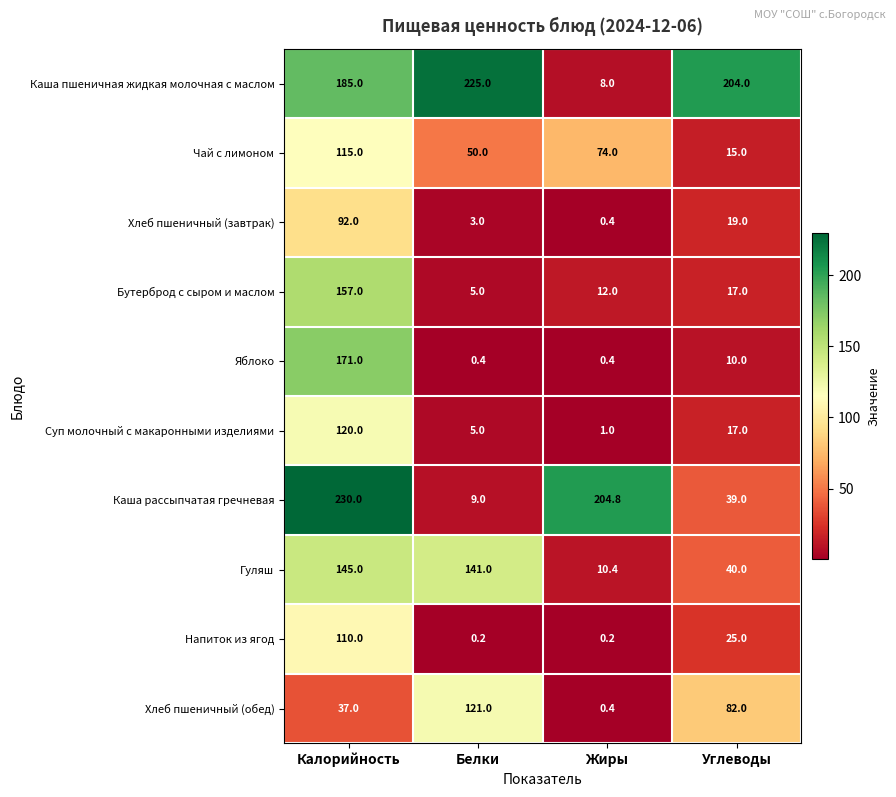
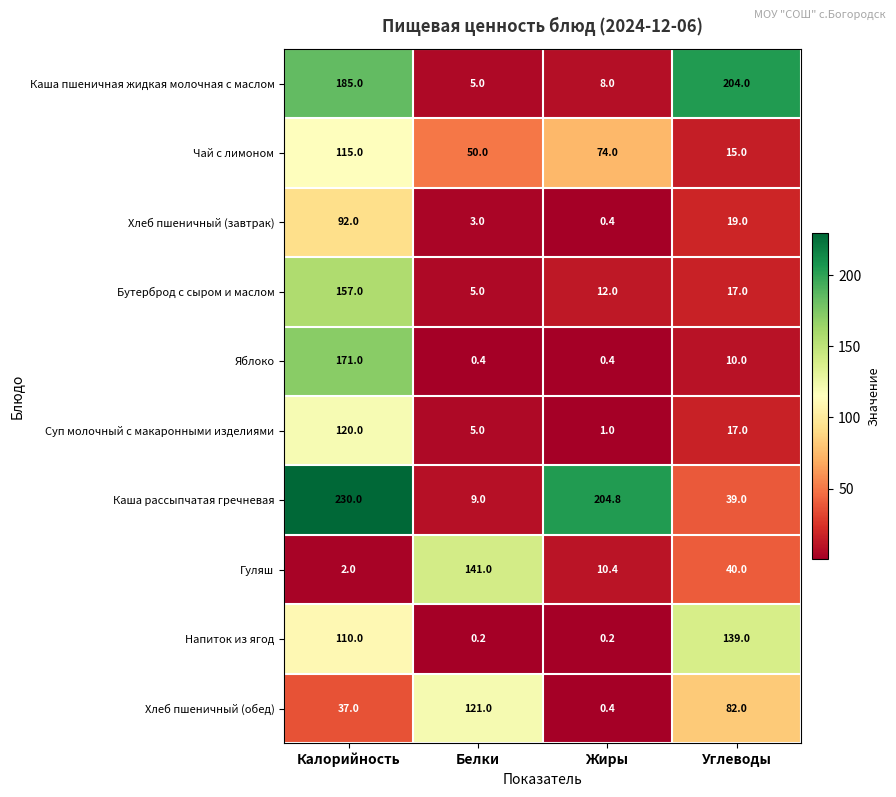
  {
    "Каша пшеничная жидкая молочная с маслом": {
      "Калорийность": 185.0,
-     "Белки": 225.0,
+     "Белки": 5.0,
      "Жиры": 8.0,
      "Углеводы": 204.0
    },
    "Чай с лимоном": {
      "Калорийность": 115.0,
      "Белки": 50.0,
      "Жиры": 74.0,
      "Углеводы": 15.0
    },
    "Хлеб пшеничный (завтрак)": {
      "Калорийность": 92.0,
      "Белки": 3.0,
      "Жиры": 0.4,
      "Углеводы": 19.0
    },
    "Бутерброд с сыром и маслом": {
      "Калорийность": 157.0,
      "Белки": 5.0,
      "Жиры": 12.0,
      "Углеводы": 17.0
    },
    "Яблоко": {
      "Калорийность": 171.0,
      "Белки": 0.4,
      "Жиры": 0.4,
      "Углеводы": 10.0
    },
    "Суп молочный с макаронными изделиями": {
      "Калорийность": 120.0,
      "Белки": 5.0,
      "Жиры": 1.0,
      "Углеводы": 17.0
    },
    "Каша рассыпчатая гречневая": {
      "Калорийность": 230.0,
      "Белки": 9.0,
      "Жиры": 204.8,
      "Углеводы": 39.0
    },
    "Гуляш": {
-     "Калорийность": 145.0,
+     "Калорийность": 2.0,
      "Белки": 141.0,
      "Жиры": 10.4,
      "Углеводы": 40.0
    },
    "Напиток из ягод": {
      "Калорийность": 110.0,
      "Белки": 0.2,
      "Жиры": 0.2,
-     "Углеводы": 25.0
+     "Углеводы": 139.0
    },
    "Хлеб пшеничный (обед)": {
      "Калорийность": 37.0,
      "Белки": 121.0,
      "Жиры": 0.4,
      "Углеводы": 82.0
    }
  }
